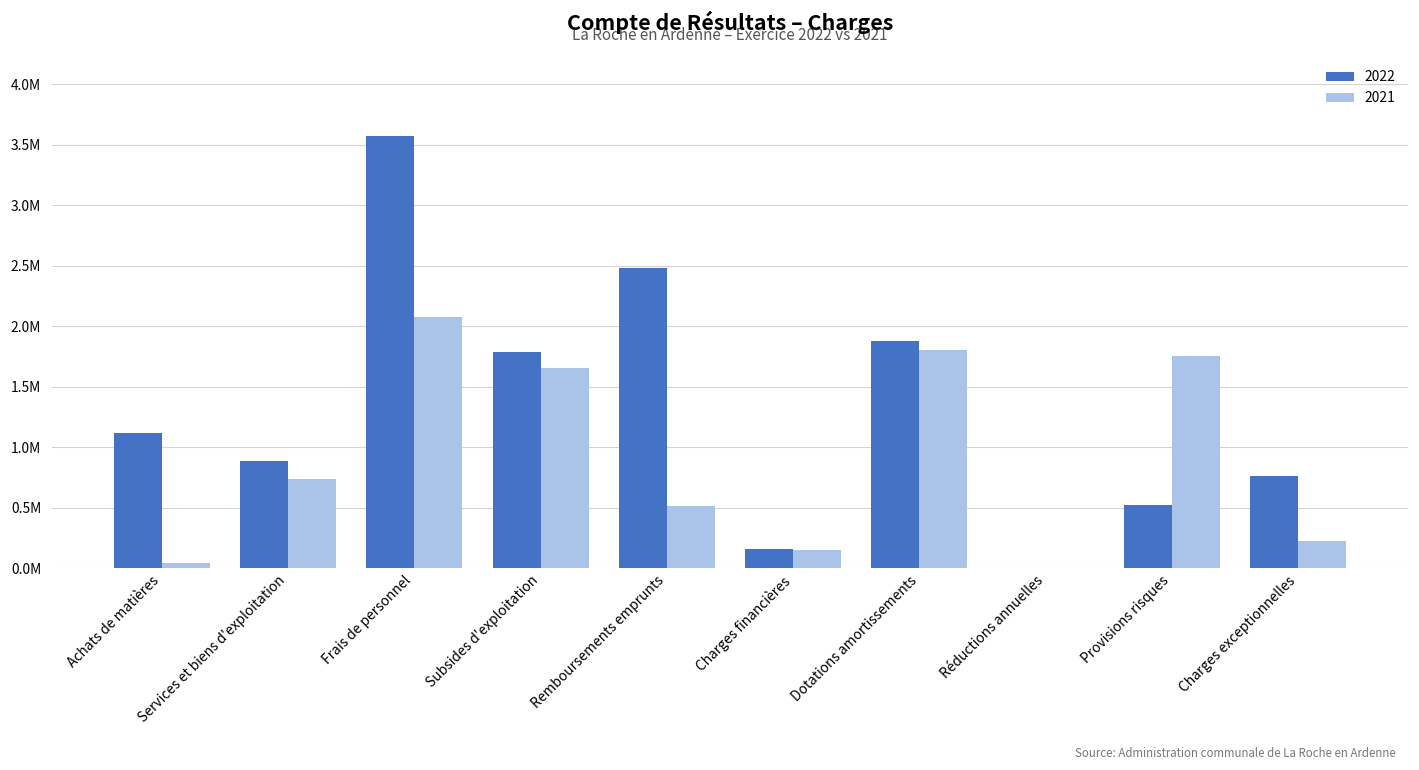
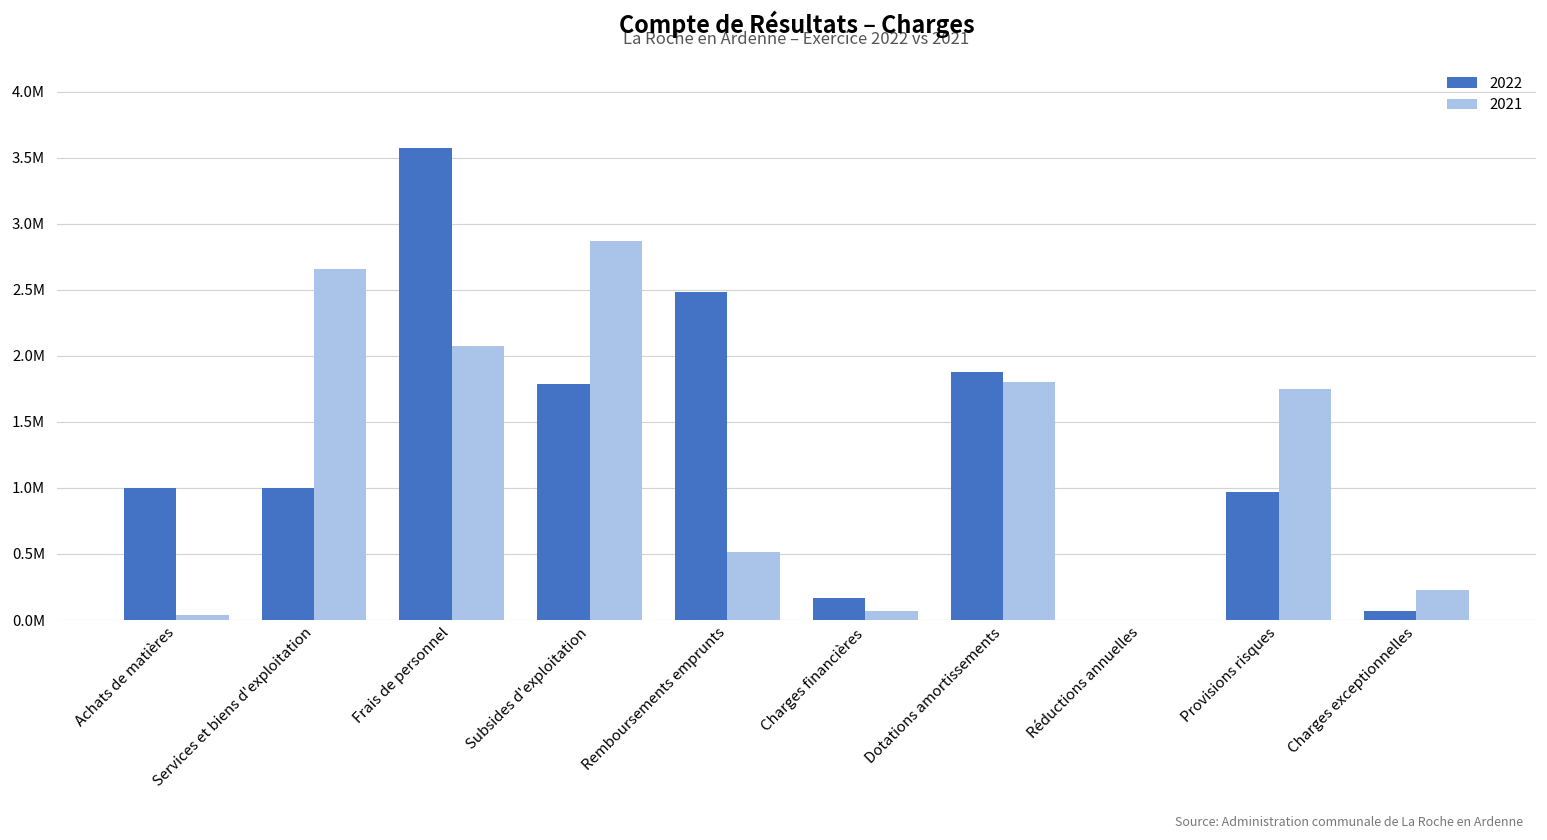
  {
    "2022": {
-     "Achats de matières": 1120000,
-     "Services et biens d'exploitation": 890000,
+     "Achats de matières": 1000000,
+     "Services et biens d'exploitation": 1000000,
      "Frais de personnel": 3570000,
      "Subsides d'exploitation": 1780000,
      "Remboursements emprunts": 2480000,
      "Charges financières": 160000,
      "Dotations amortissements": 1880000,
      "Réductions annuelles": 0,
-     "Provisions risques": 520000,
-     "Charges exceptionnelles": 760000
+     "Provisions risques": 970000,
+     "Charges exceptionnelles": 70000
    },
    "2021": {
      "Achats de matières": 40000,
-     "Services et biens d'exploitation": 740000,
+     "Services et biens d'exploitation": 2660000,
      "Frais de personnel": 2070000,
-     "Subsides d'exploitation": 1650000,
+     "Subsides d'exploitation": 2870000,
      "Remboursements emprunts": 510000,
-     "Charges financières": 150000,
+     "Charges financières": 70000,
      "Dotations amortissements": 1810000,
      "Réductions annuelles": 0,
      "Provisions risques": 1750000,
      "Charges exceptionnelles": 230000
    }
  }
